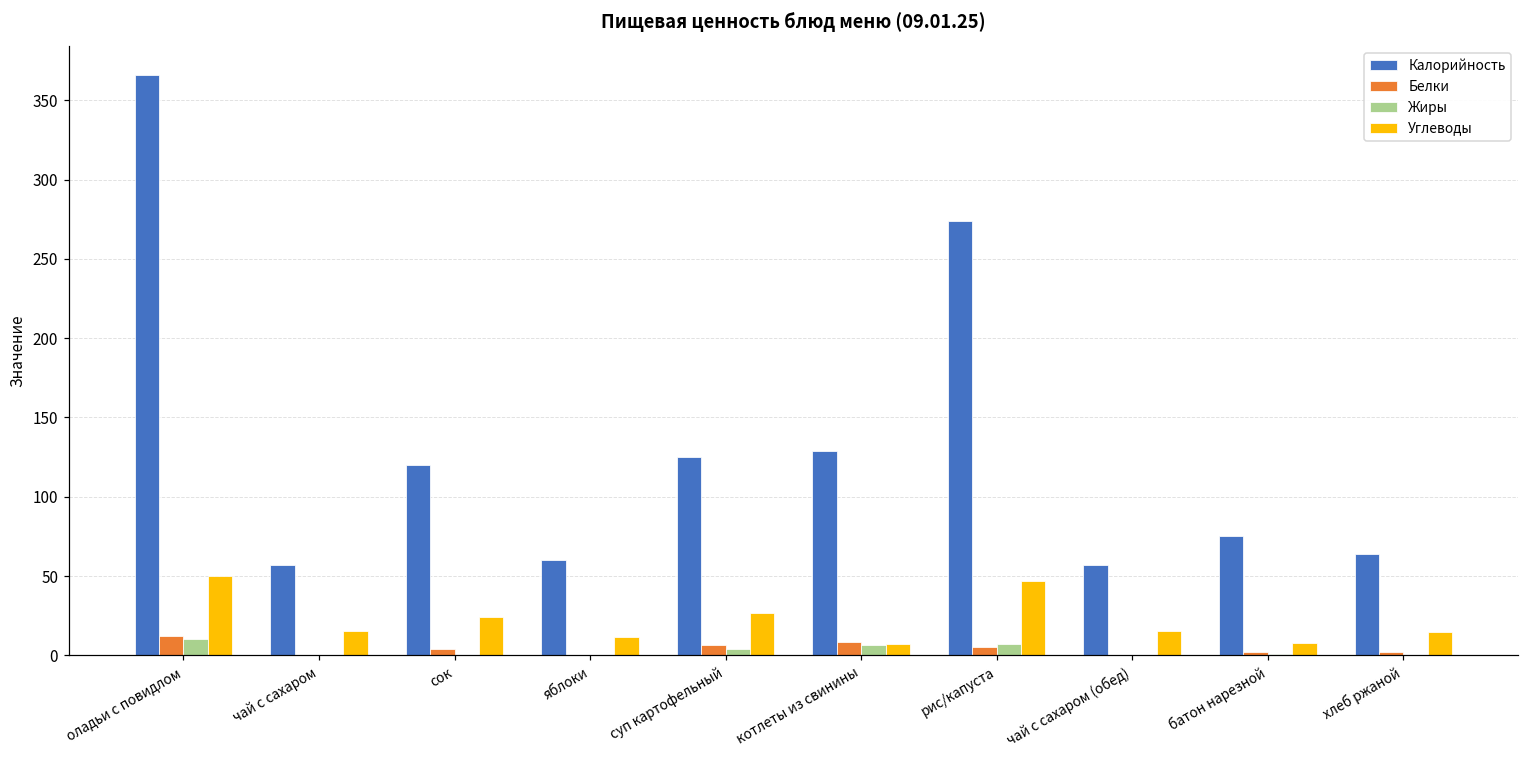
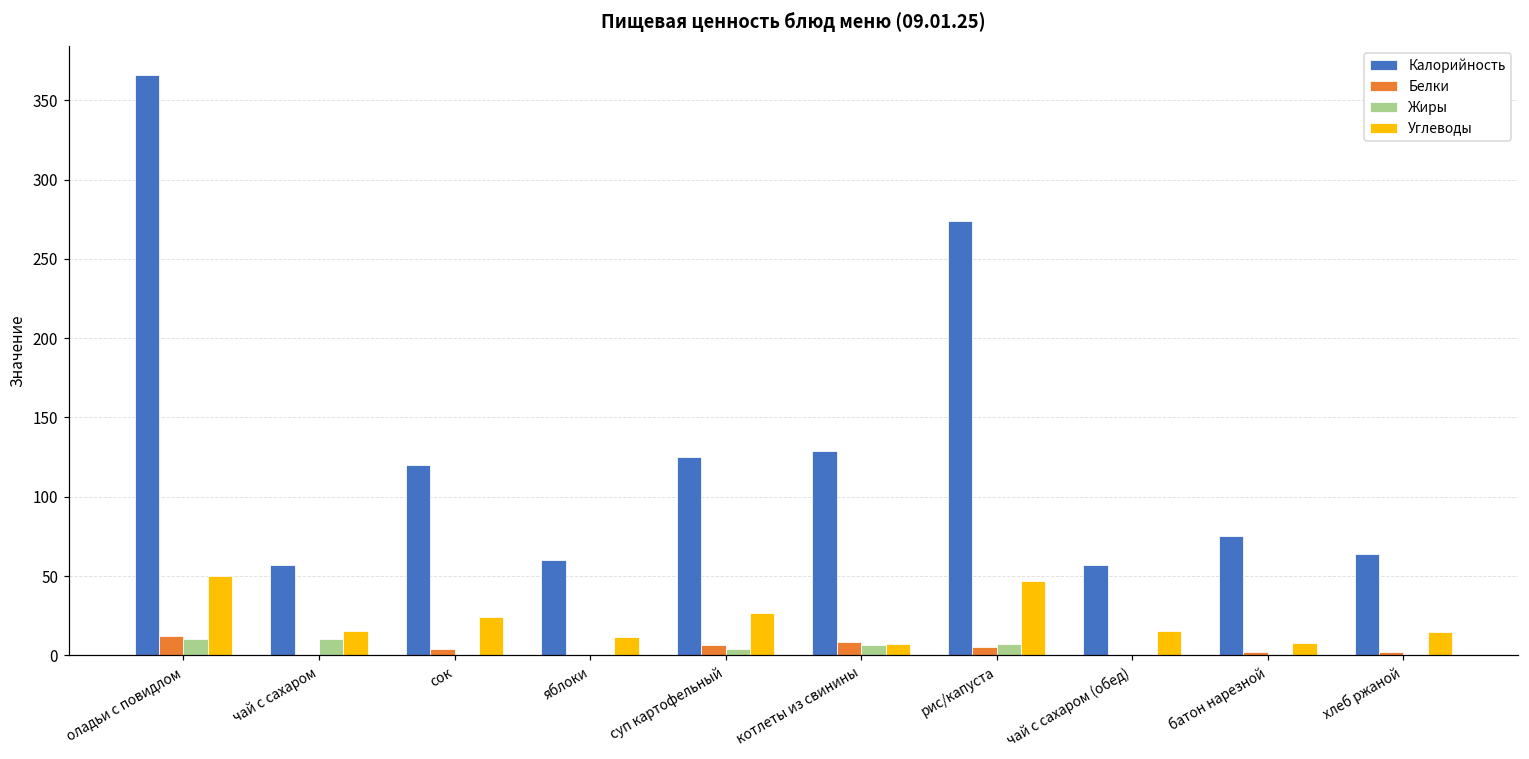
  {
    "Калорийность": {
      "оладьи с повидлом": 366,
      "чай с сахаром": 57,
      "сок": 120,
      "яблоки": 60,
      "суп картофельный": 125,
      "котлеты из свинины": 129,
      "рис/капуста": 274,
      "чай с сахаром (обед)": 57,
      "батон нарезной": 75,
      "хлеб ржаной": 64
    },
    "Белки": {
      "оладьи с повидлом": 12,
      "сок": 4,
      "суп картофельный": 7,
      "котлеты из свинины": 8,
      "рис/капуста": 5,
      "батон нарезной": 2,
      "хлеб ржаной": 2
    },
    "Жиры": {
      "оладьи с повидлом": 10,
-     "чай с сахаром": 0,
+     "чай с сахаром": 10,
      "сок": 0,
      "яблоки": 0,
      "суп картофельный": 4,
      "котлеты из свинины": 7,
      "рис/капуста": 7,
      "чай с сахаром (обед)": 0
    },
    "Углеводы": {
      "оладьи с повидлом": 50,
      "чай с сахаром": 15,
      "сок": 24,
      "яблоки": 11,
      "суп картофельный": 27,
      "котлеты из свинины": 7,
      "рис/капуста": 47,
      "чай с сахаром (обед)": 15,
      "батон нарезной": 8,
      "хлеб ржаной": 15
    }
  }
